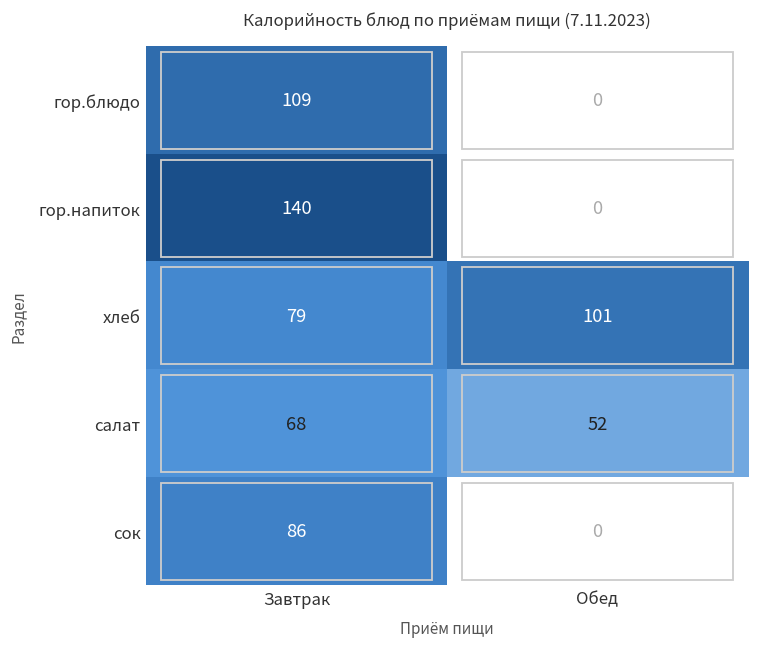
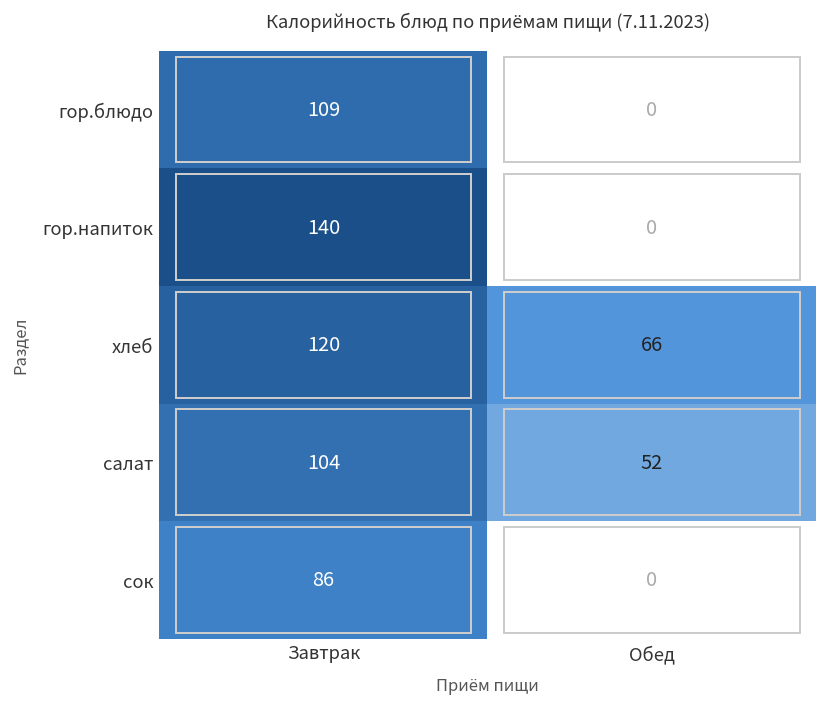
  {
    "гор.блюдо": {
      "Завтрак": 109
    },
    "гор.напиток": {
      "Завтрак": 140
    },
    "хлеб": {
-     "Завтрак": 79,
-     "Обед": 101
+     "Завтрак": 120,
+     "Обед": 66
    },
    "салат": {
-     "Завтрак": 68,
+     "Завтрак": 104,
      "Обед": 52
    },
    "сок": {
      "Завтрак": 86
    }
  }
